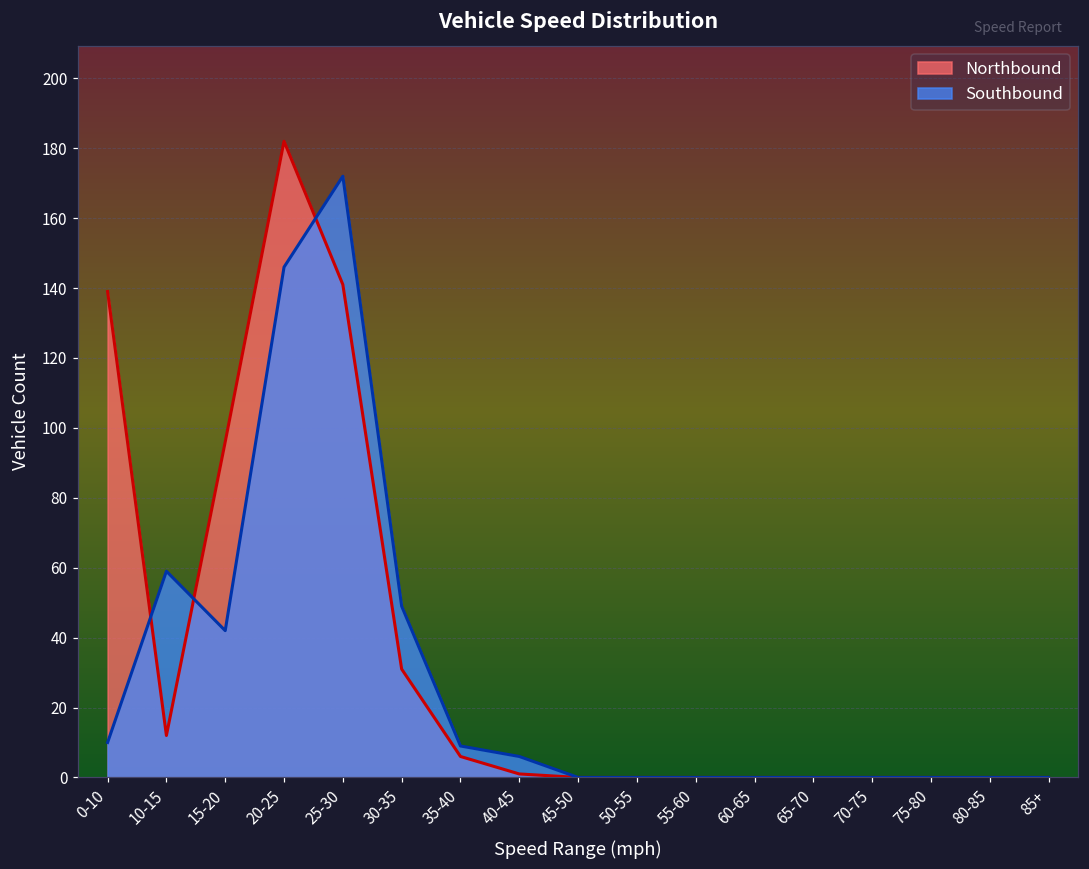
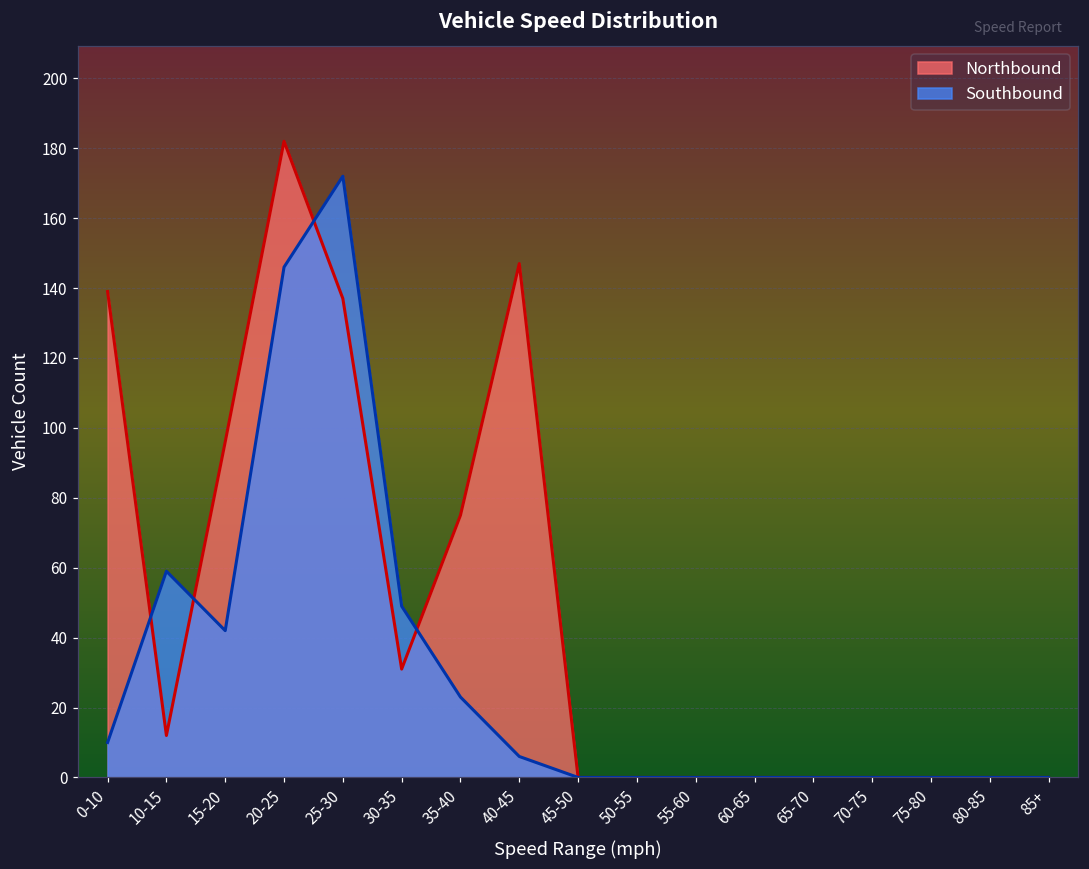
  {
    "Northbound": {
      "0-10": 139,
      "10-15": 12,
      "15-20": 96,
      "20-25": 182,
-     "25-30": 141,
+     "25-30": 137,
      "30-35": 31,
-     "35-40": 6,
-     "40-45": 1
+     "35-40": 75,
+     "40-45": 147
    },
    "Southbound": {
      "0-10": 10,
      "10-15": 59,
      "15-20": 42,
      "20-25": 146,
      "25-30": 172,
      "30-35": 49,
-     "35-40": 9,
+     "35-40": 23,
      "40-45": 6
    }
  }
